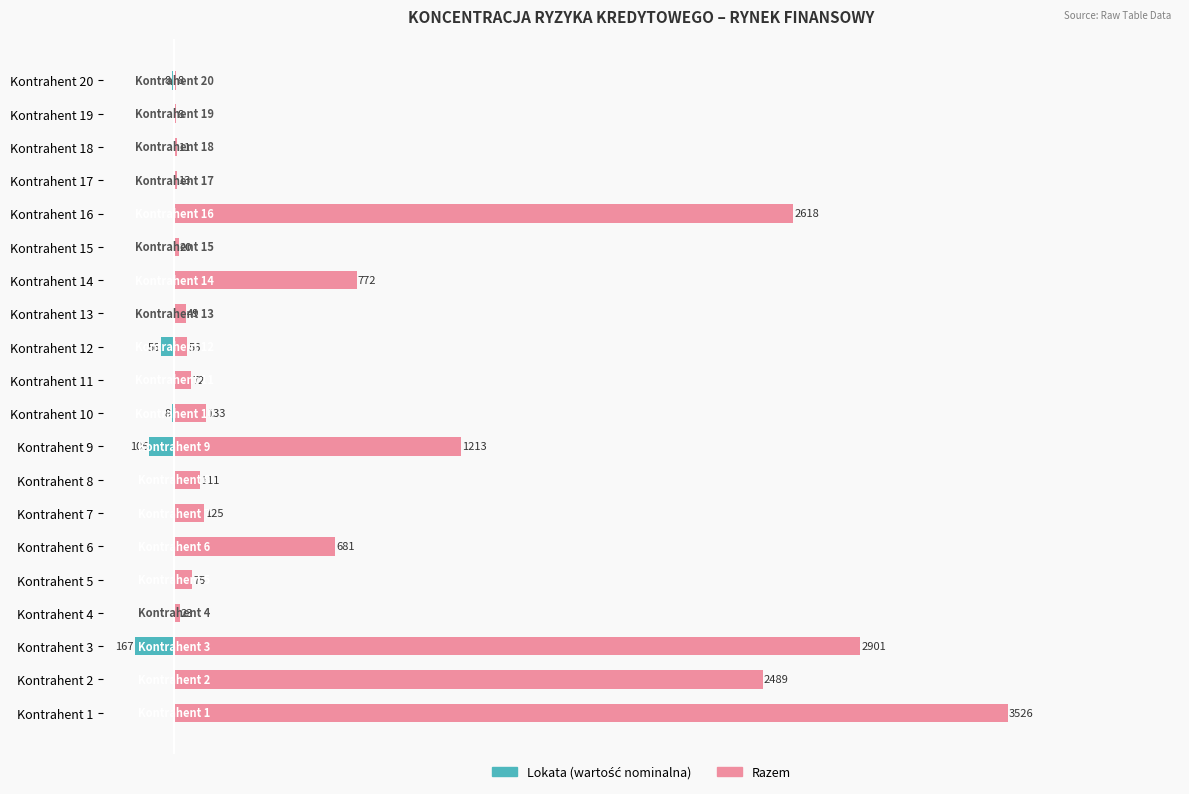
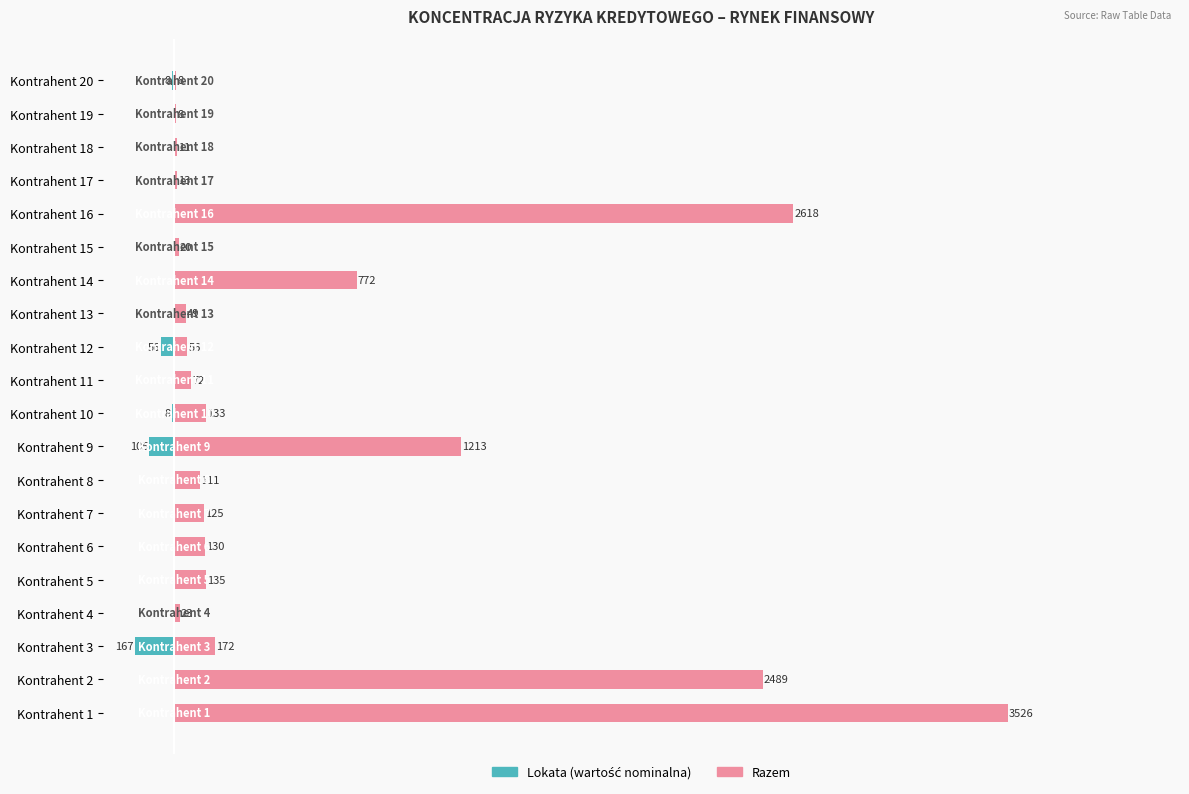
  {
    "Razem": {
      "Kontrahent 16": 2618,
      "Kontrahent 14": 772,
      "Kontrahent 12": 56,
      "Kontrahent 11": 72,
      "Kontrahent 10": 133,
      "Kontrahent 9": 1213,
      "Kontrahent 8": 111,
      "Kontrahent 7": 125,
-     "Kontrahent 6": 681,
-     "Kontrahent 5": 75,
-     "Kontrahent 3": 2901,
+     "Kontrahent 6": 130,
+     "Kontrahent 5": 135,
+     "Kontrahent 3": 172,
      "Kontrahent 2": 2489,
      "Kontrahent 1": 3526
    }
  }
